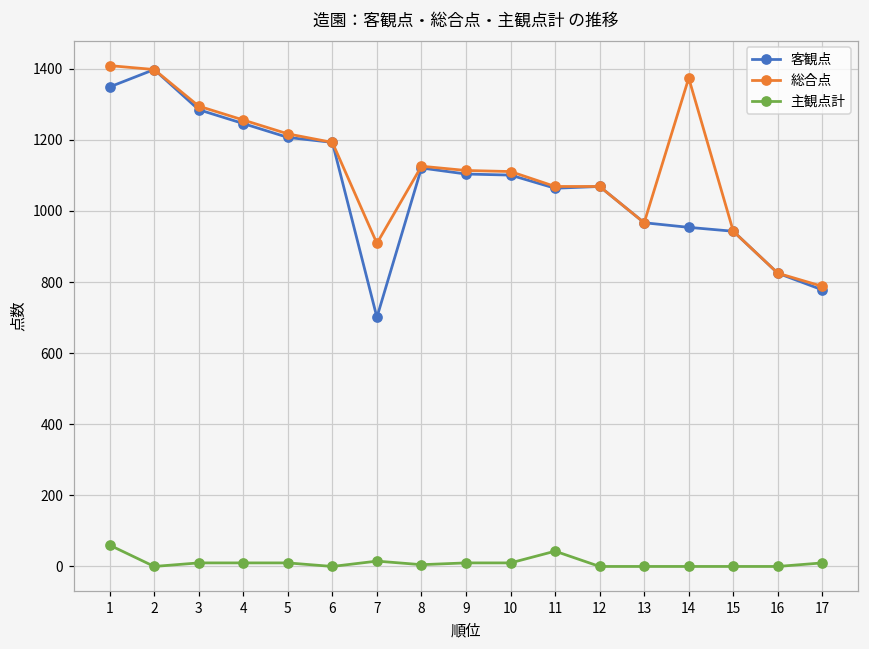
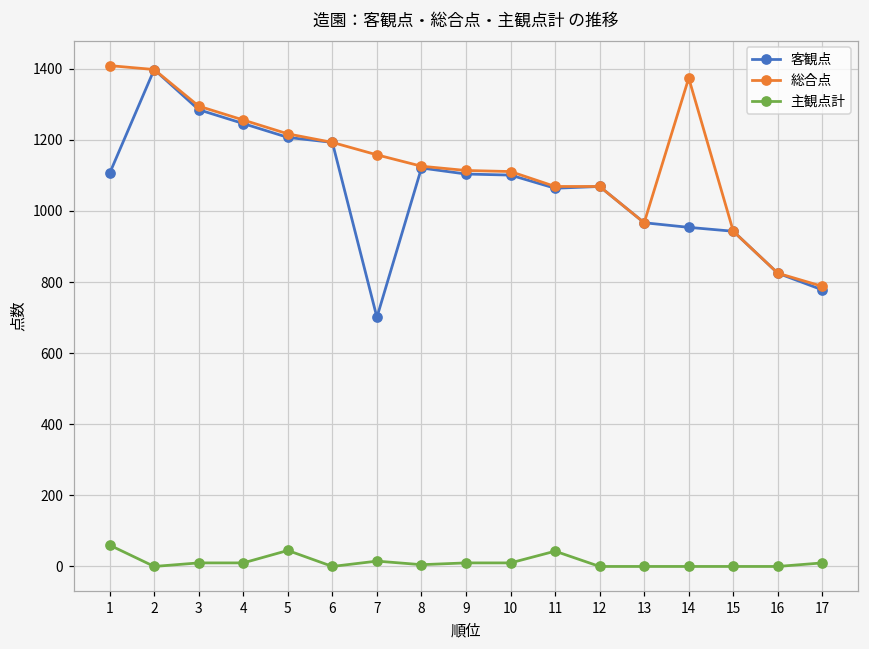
  {
    "客観点": {
-     "1": 1350,
+     "1": 1110,
      "3": 1290,
      "4": 1250,
      "5": 1210,
      "7": 700,
      "9": 1100,
      "10": 1100,
      "14": 950,
      "17": 780
    },
    "総合点": {
      "1": 1410,
      "3": 1300,
      "4": 1260,
      "5": 1220,
-     "7": 910,
+     "7": 1160,
      "9": 1110,
      "10": 1110,
      "14": 1370,
      "17": 790
    },
    "主観点計": {
      "1": 60,
      "2": 0,
      "3": 10,
      "4": 10,
-     "5": 10,
+     "5": 50,
      "6": 0,
      "7": 20,
      "8": 10,
      "9": 10,
      "10": 10,
      "11": 40,
      "12": 0,
      "13": 0,
      "14": 0,
      "15": 0,
      "16": 0,
      "17": 10
    }
  }
